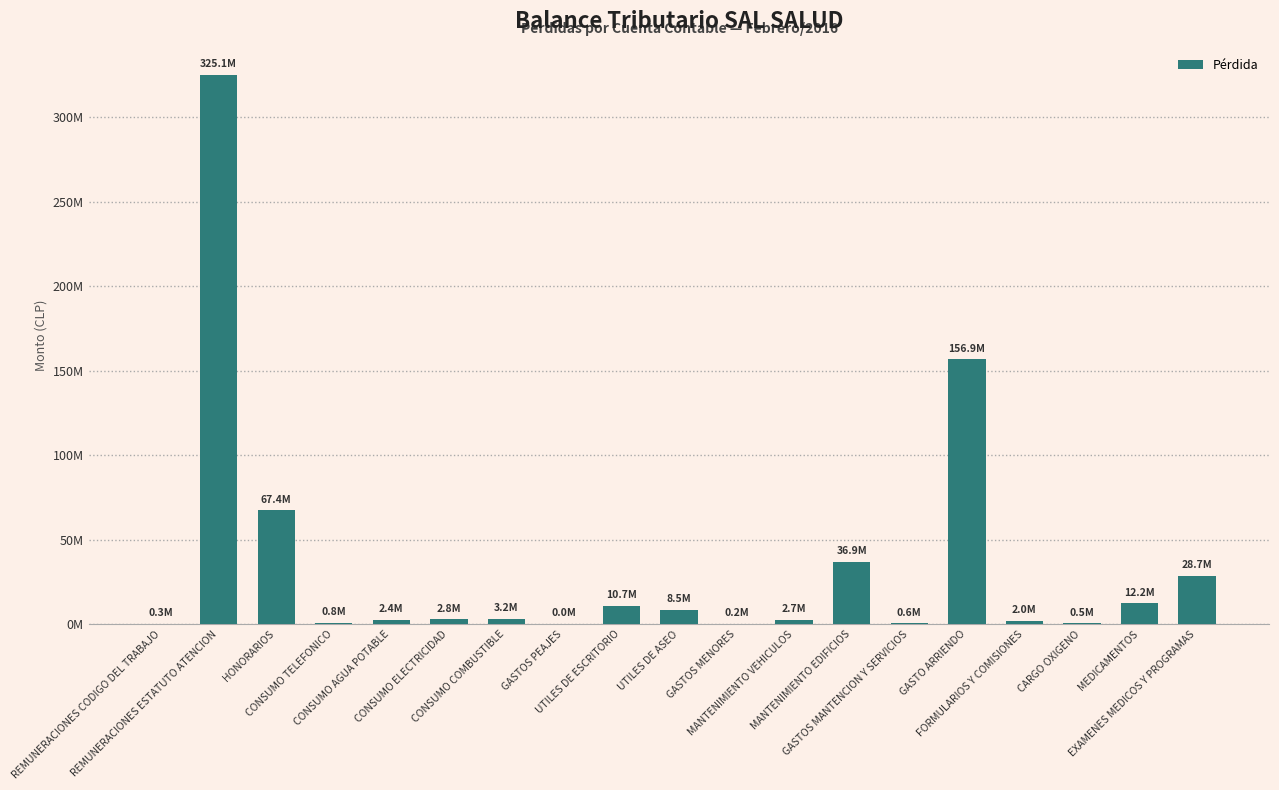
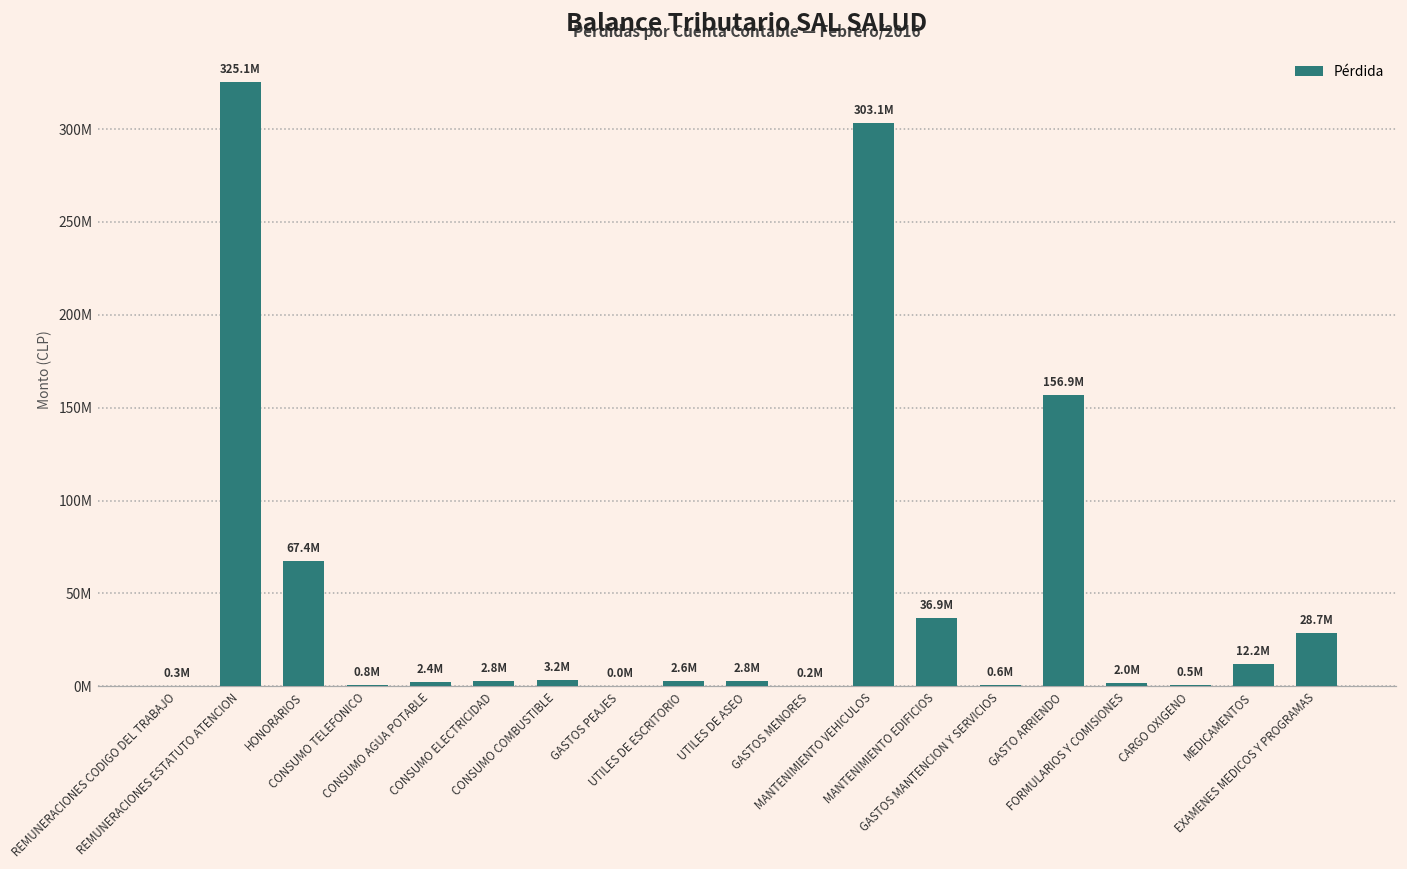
  {
    "REMUNERACIONES CODIGO DEL TRABAJO": "0.3M",
    "REMUNERACIONES ESTATUTO ATENCION": "325.1M",
    "HONORARIOS": "67.4M",
    "CONSUMO TELEFONICO": "0.8M",
    "CONSUMO AGUA POTABLE": "2.4M",
    "CONSUMO ELECTRICIDAD": "2.8M",
    "CONSUMO COMBUSTIBLE": "3.2M",
-   "UTILES DE ESCRITORIO": "10.7M",
-   "UTILES DE ASEO": "8.5M",
+   "UTILES DE ESCRITORIO": "2.6M",
+   "UTILES DE ASEO": "2.8M",
    "GASTOS MENORES": "0.2M",
-   "MANTENIMIENTO VEHICULOS": "2.7M",
+   "MANTENIMIENTO VEHICULOS": "303.1M",
    "MANTENIMIENTO EDIFICIOS": "36.9M",
    "GASTOS MANTENCION Y SERVICIOS": "0.6M",
    "GASTO ARRIENDO": "156.9M",
    "FORMULARIOS Y COMISIONES": "2.0M",
    "CARGO OXIGENO": "0.5M",
    "MEDICAMENTOS": "12.2M",
    "EXAMENES MEDICOS Y PROGRAMAS": "28.7M"
  }
